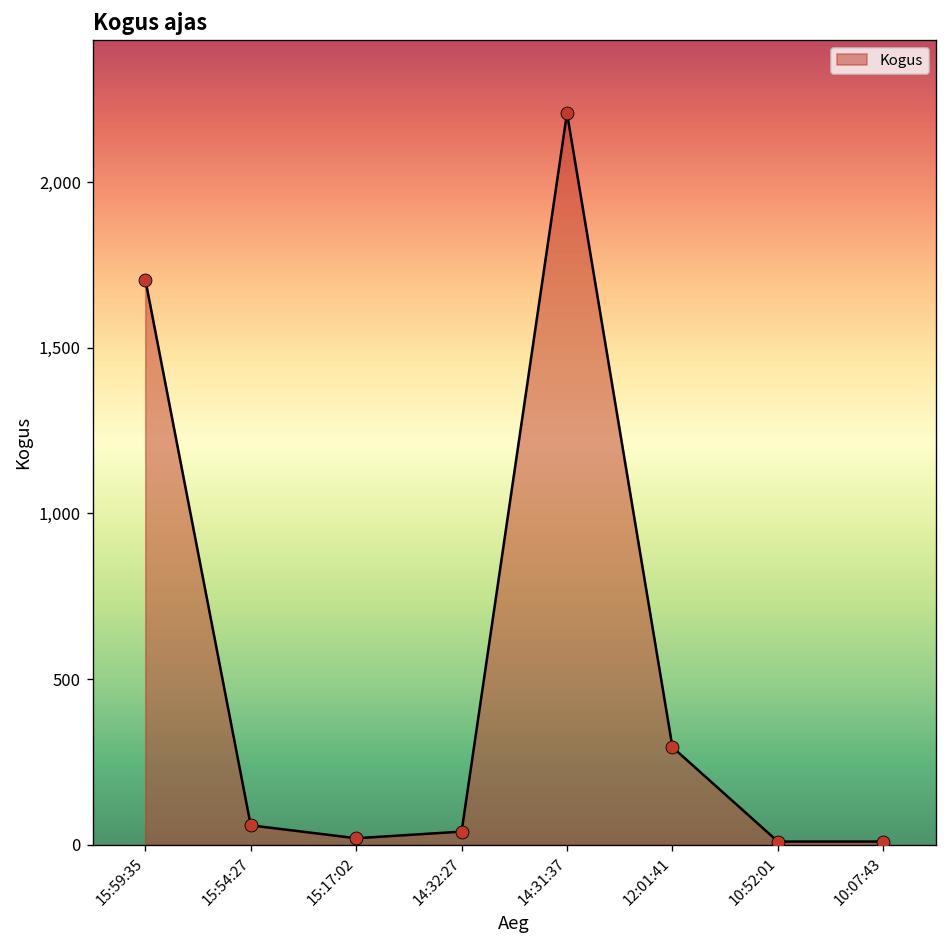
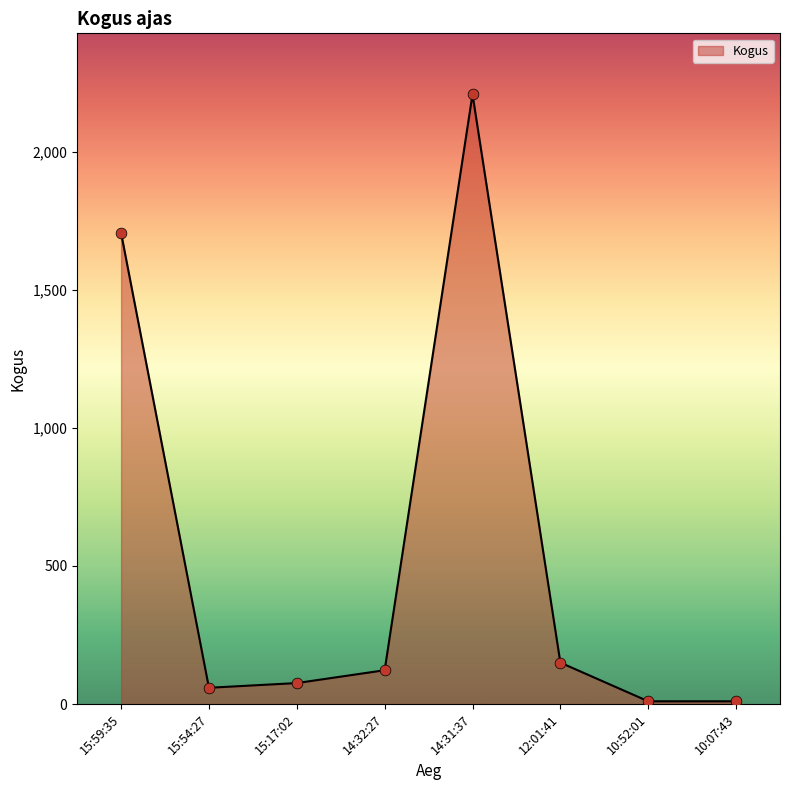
  {
    "15:59:35": "1,710",
    "15:54:27": "60",
-   "15:17:02": "20",
-   "14:32:27": "40",
+   "15:17:02": "80",
+   "14:32:27": "120",
    "14:31:37": "2,210",
-   "12:01:41": "290",
+   "12:01:41": "150",
    "10:52:01": "10",
    "10:07:43": "10"
  }
